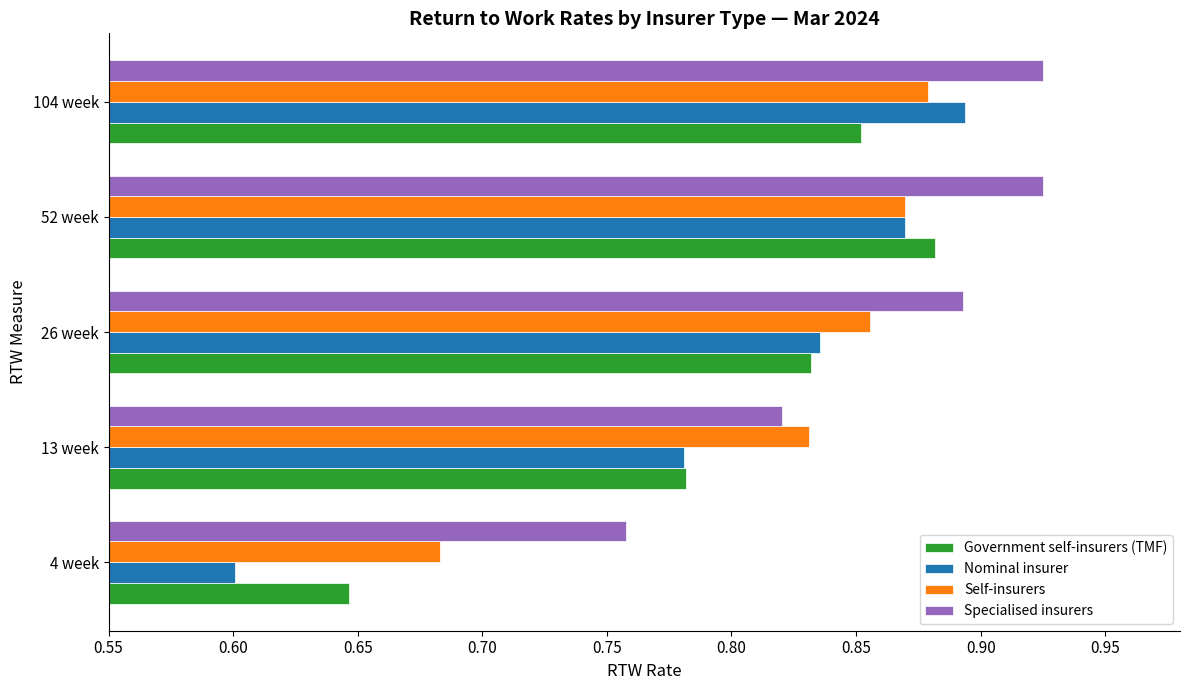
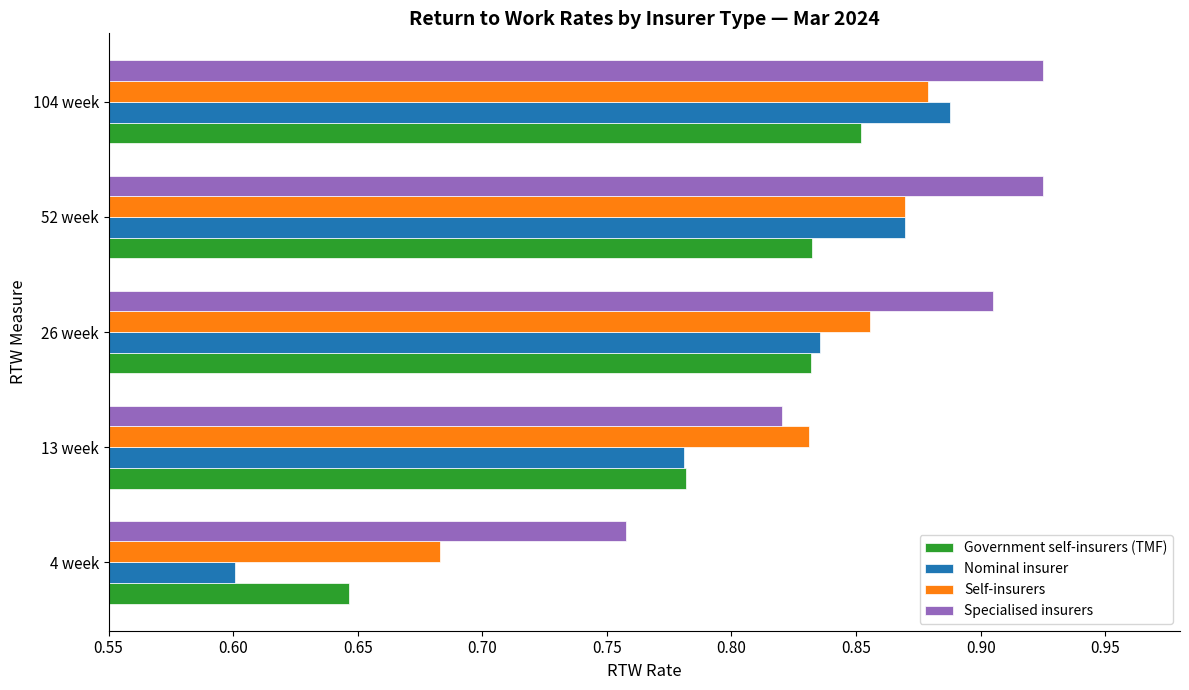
  {
    "Government self-insurers (TMF)": {
      "104 week": 0.852,
-     "52 week": 0.881,
+     "52 week": 0.832,
      "26 week": 0.832,
      "13 week": 0.782,
      "4 week": 0.647
    },
    "Nominal insurer": {
-     "104 week": 0.894,
+     "104 week": 0.888,
      "52 week": 0.870,
      "26 week": 0.835,
      "13 week": 0.781,
      "4 week": 0.601
    },
    "Self-insurers": {
      "104 week": 0.879,
      "52 week": 0.870,
      "26 week": 0.855,
      "13 week": 0.831,
      "4 week": 0.683
    },
    "Specialised insurers": {
      "104 week": 0.925,
      "52 week": 0.925,
-     "26 week": 0.893,
+     "26 week": 0.905,
      "13 week": 0.820,
      "4 week": 0.758
    }
  }
